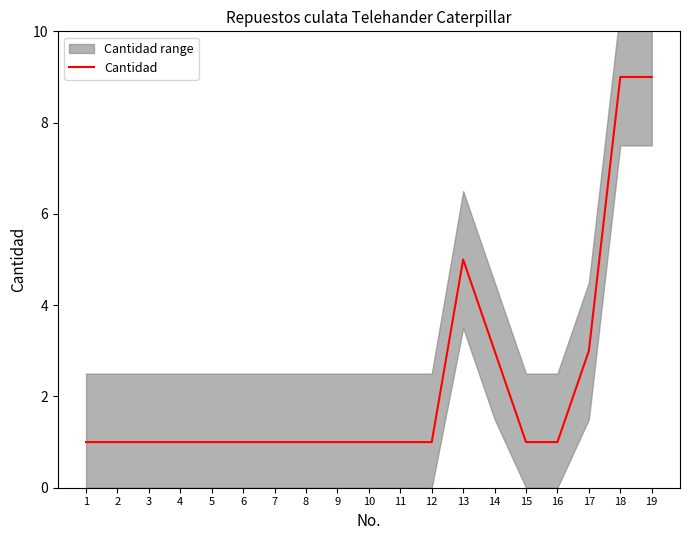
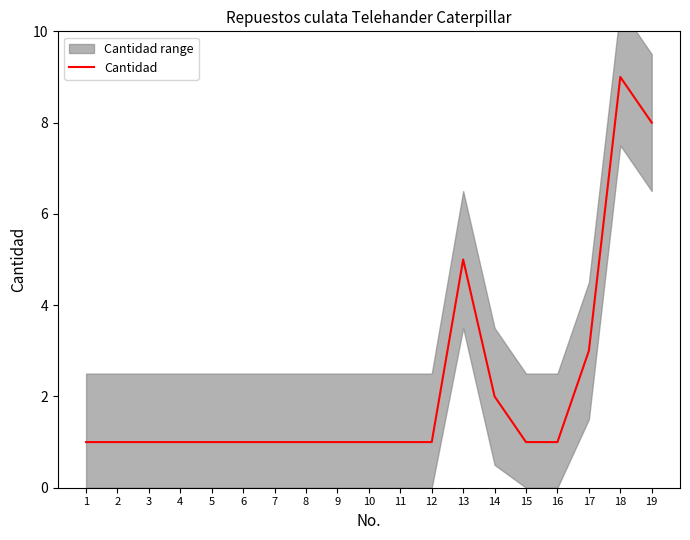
  {
    "Cantidad": {
      "1": 1,
      "2": 1,
      "3": 1,
      "4": 1,
      "5": 1,
      "6": 1,
      "7": 1,
      "8": 1,
      "9": 1,
      "10": 1,
      "11": 1,
      "12": 1,
      "13": 5,
-     "14": 3,
+     "14": 2,
      "15": 1,
      "16": 1,
      "17": 3,
      "18": 9,
-     "19": 9
+     "19": 8
    },
    "Cantidad range": {
      "1": 2.5,
      "2": 2.5,
      "3": 2.5,
      "4": 2.5,
      "5": 2.5,
      "6": 2.5,
      "7": 2.5,
      "8": 2.5,
      "9": 2.5,
      "10": 2.5,
      "11": 2.5,
      "12": 2.5,
      "15": 2.5,
      "16": 2.5
    }
  }
